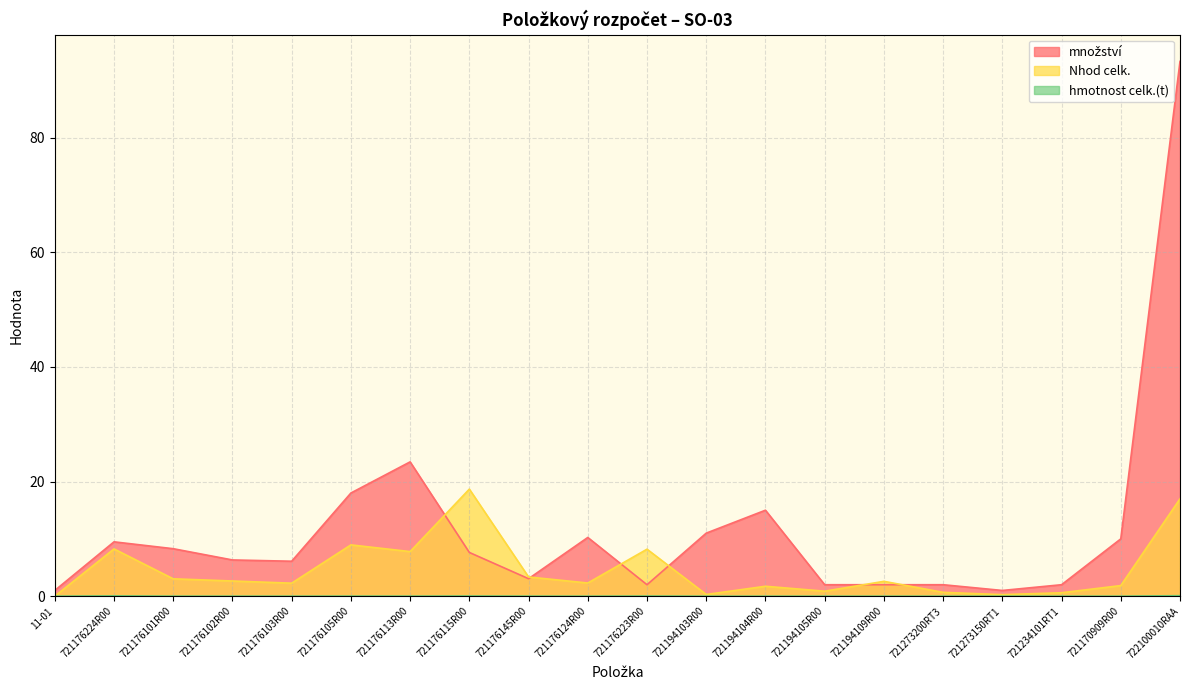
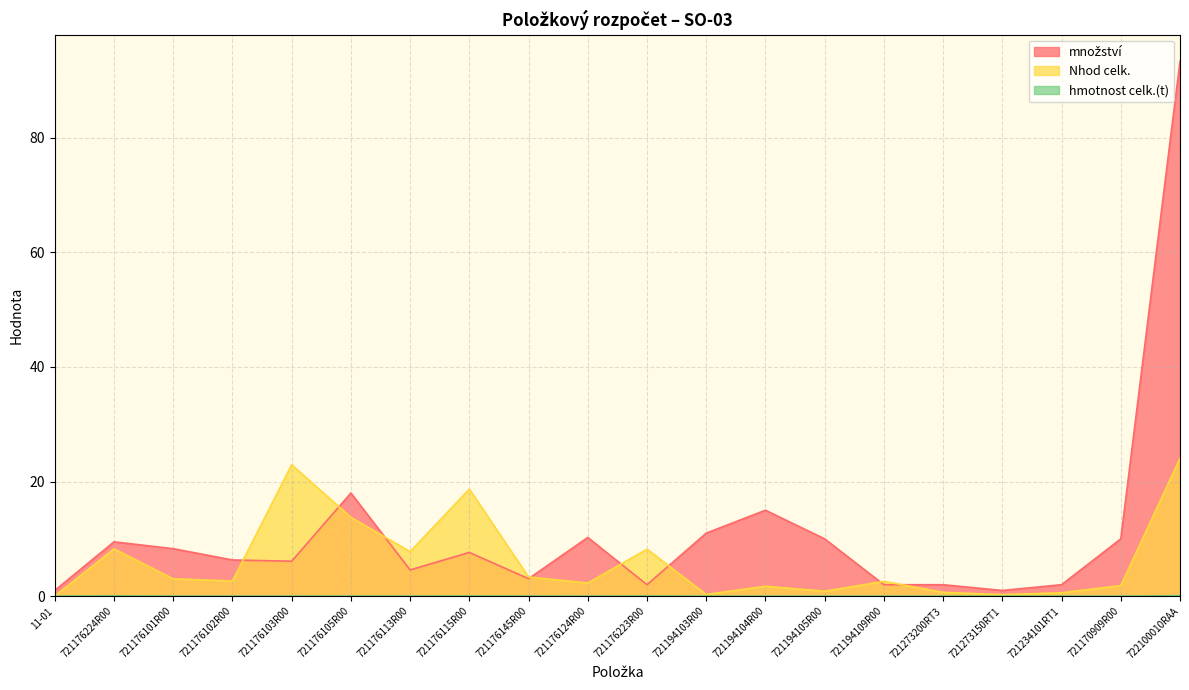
  {
    "množství": {
      "11-01": 1,
      "721176224R00": 9,
      "721176101R00": 8,
      "721176102R00": 6,
      "721176103R00": 6,
      "721176105R00": 18,
-     "721176113R00": 23,
+     "721176113R00": 5,
      "721176115R00": 8,
      "721176124R00": 10,
      "721176223R00": 2,
      "721194103R00": 11,
      "721194104R00": 15,
-     "721194105R00": 2,
+     "721194105R00": 10,
      "721194109R00": 2,
      "721273200RT3": 2,
      "721273150RT1": 1,
      "721234101RT1": 2,
      "721170909R00": 10,
      "722100010RAA": 93
    },
    "Nhod celk.": {
      "721176224R00": 8,
      "721176101R00": 3,
      "721176102R00": 3,
-     "721176103R00": 2,
-     "721176105R00": 9,
+     "721176103R00": 23,
+     "721176105R00": 14,
      "721176113R00": 8,
      "721176115R00": 19,
      "721176124R00": 2,
      "721176223R00": 8,
      "721194104R00": 2,
      "721194105R00": 1,
      "721194109R00": 3,
      "721273200RT3": 1,
      "721234101RT1": 1,
      "721170909R00": 2,
-     "722100010RAA": 17
+     "722100010RAA": 24
    },
    "hmotnost celk.(t)": {
      "721176224R00": 0,
      "721176101R00": 0,
      "721176102R00": 0,
      "721176103R00": 0,
      "721176105R00": 0,
      "721176113R00": 0,
      "721176115R00": 0,
      "721176145R00": 0,
      "721176124R00": 0,
      "721176223R00": 0,
      "721194104R00": 0,
      "721194105R00": 0,
      "721194109R00": 0,
      "721273200RT3": 0,
      "721234101RT1": 0,
      "721170909R00": 0,
      "722100010RAA": 0
    }
  }
